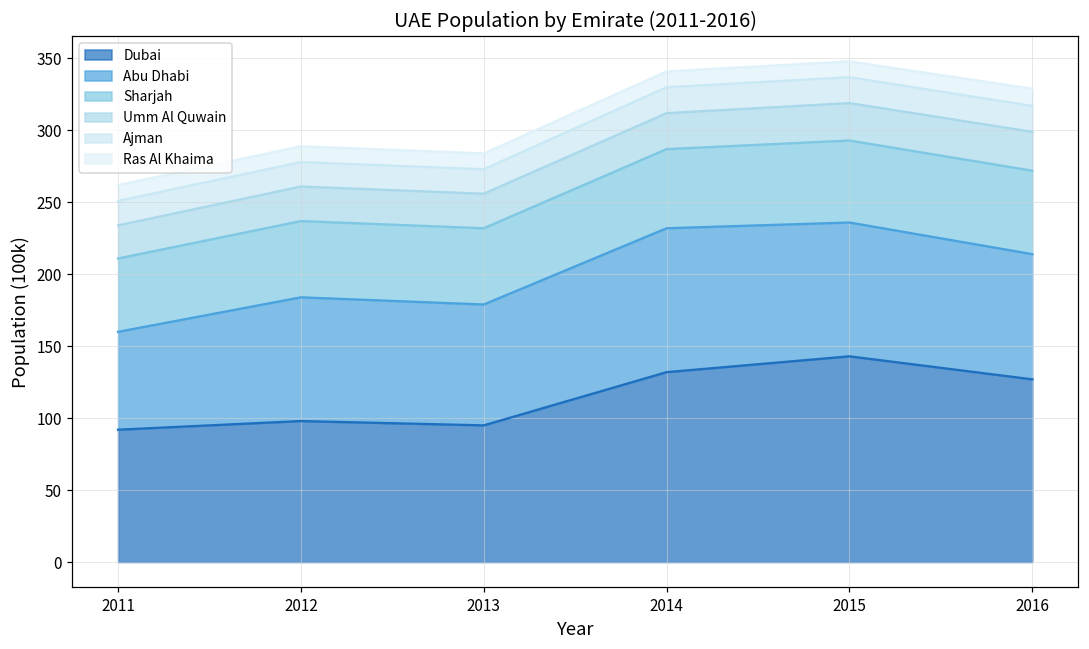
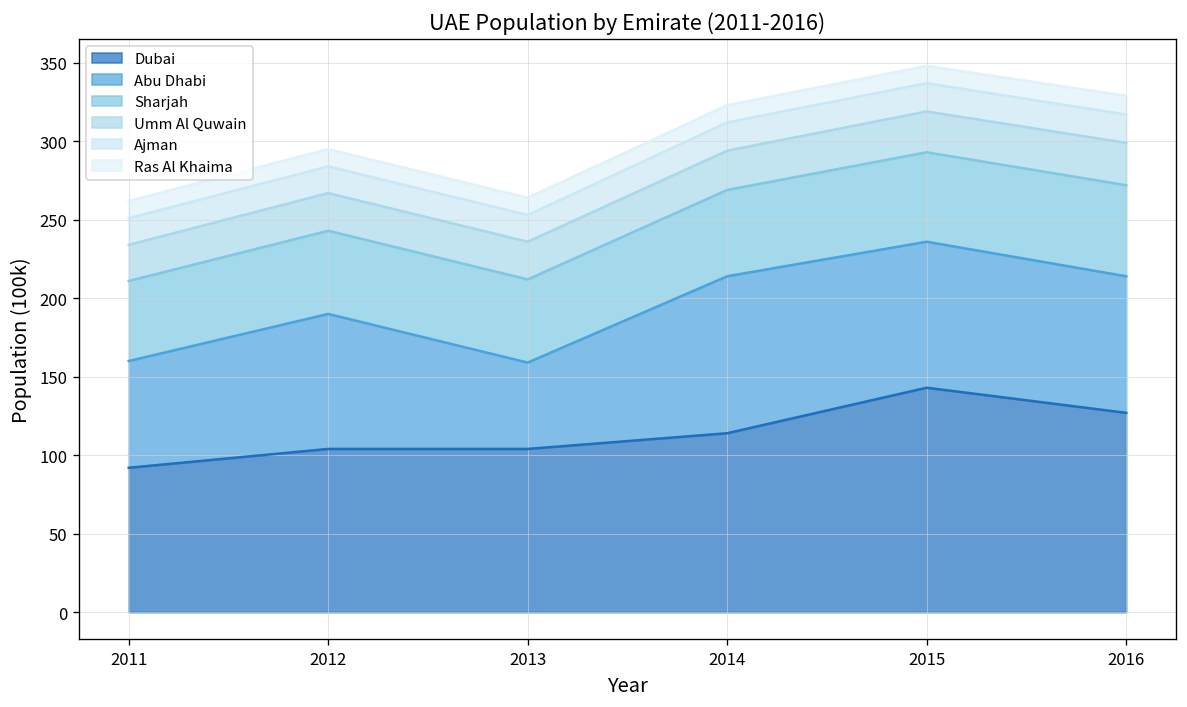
  {
    "Dubai": {
      "2011": 92,
-     "2012": 98,
-     "2013": 95,
-     "2014": 132,
+     "2012": 104,
+     "2013": 104,
+     "2014": 114,
      "2015": 143,
      "2016": 127
    },
    "Abu Dhabi": {
      "2011": 68,
      "2012": 86,
-     "2013": 84,
+     "2013": 55,
      "2014": 100,
      "2015": 93,
      "2016": 87
    }
  }
